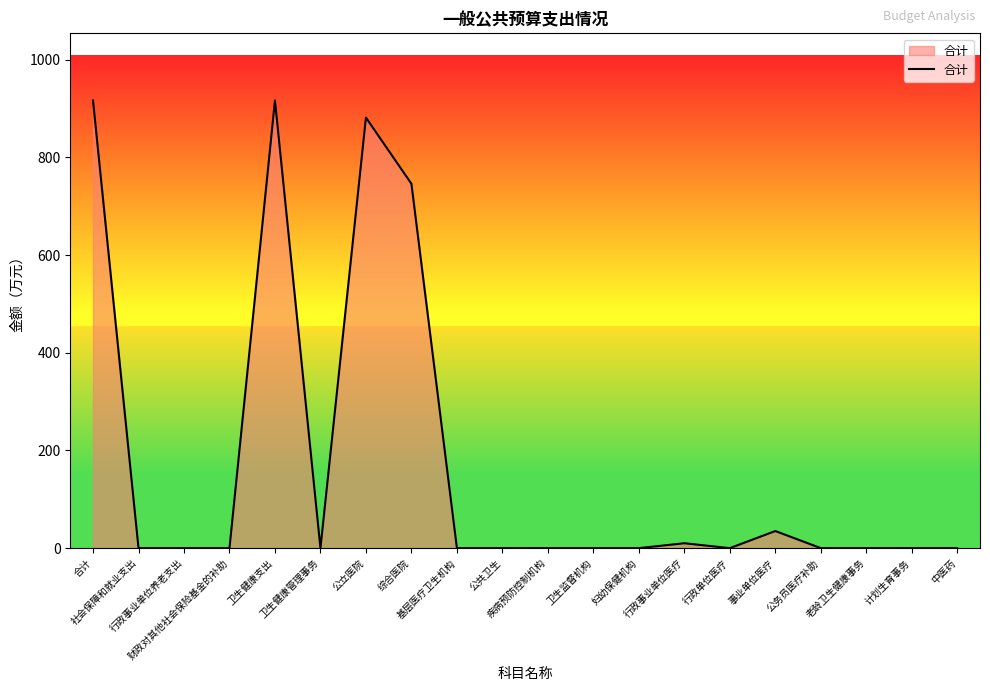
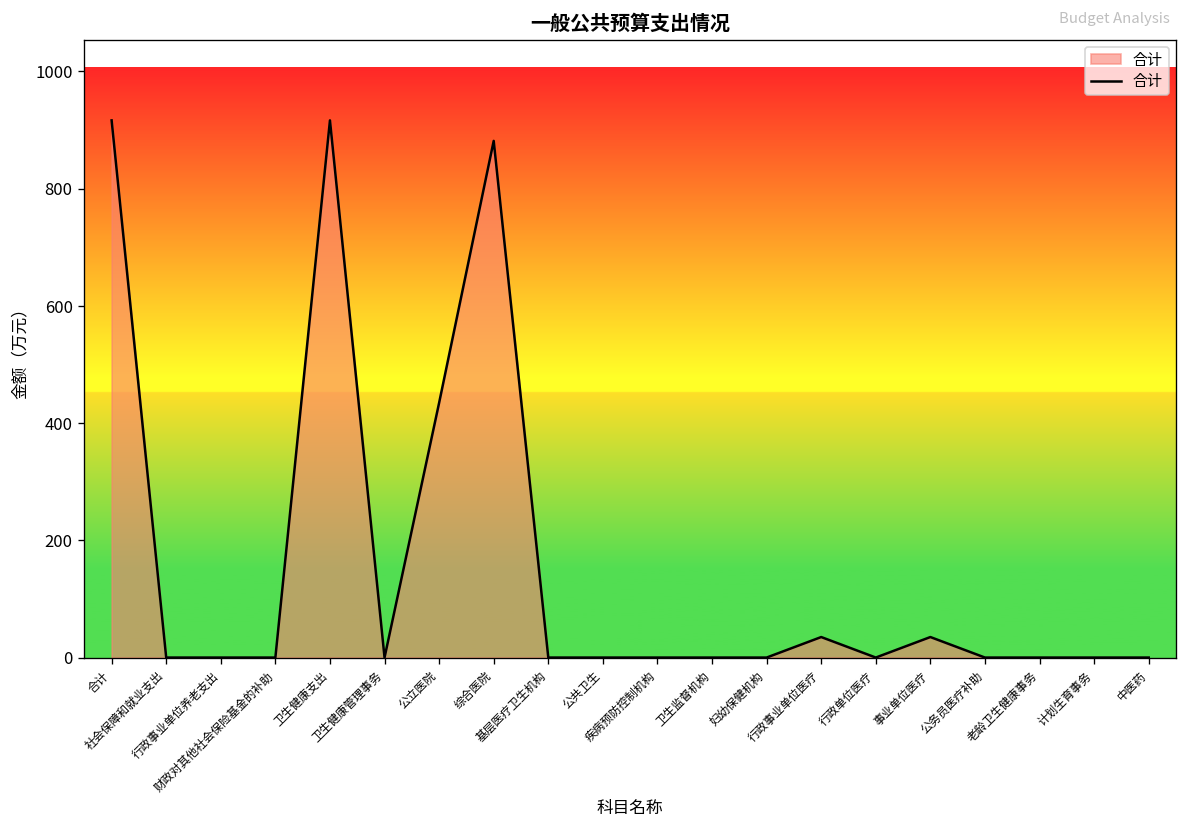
  {
    "合计": 920,
    "社会保障和就业支出": 0,
    "行政事业单位养老支出": 0,
    "财政对其他社会保险基金的补助": 0,
    "卫生健康支出": 920,
    "卫生健康管理事务": 0,
-   "公立医院": 880,
-   "综合医院": 750,
+   "公立医院": 430,
+   "综合医院": 880,
    "基层医疗卫生机构": 0,
    "公共卫生": 0,
    "疾病预防控制机构": 0,
    "卫生监督机构": 0,
    "妇幼保健机构": 0,
-   "行政事业单位医疗": 10,
+   "行政事业单位医疗": 40,
    "行政单位医疗": 0,
    "事业单位医疗": 40,
    "公务员医疗补助": 0,
    "老龄卫生健康事务": 0,
    "计划生育事务": 0,
    "中医药": 0
  }
